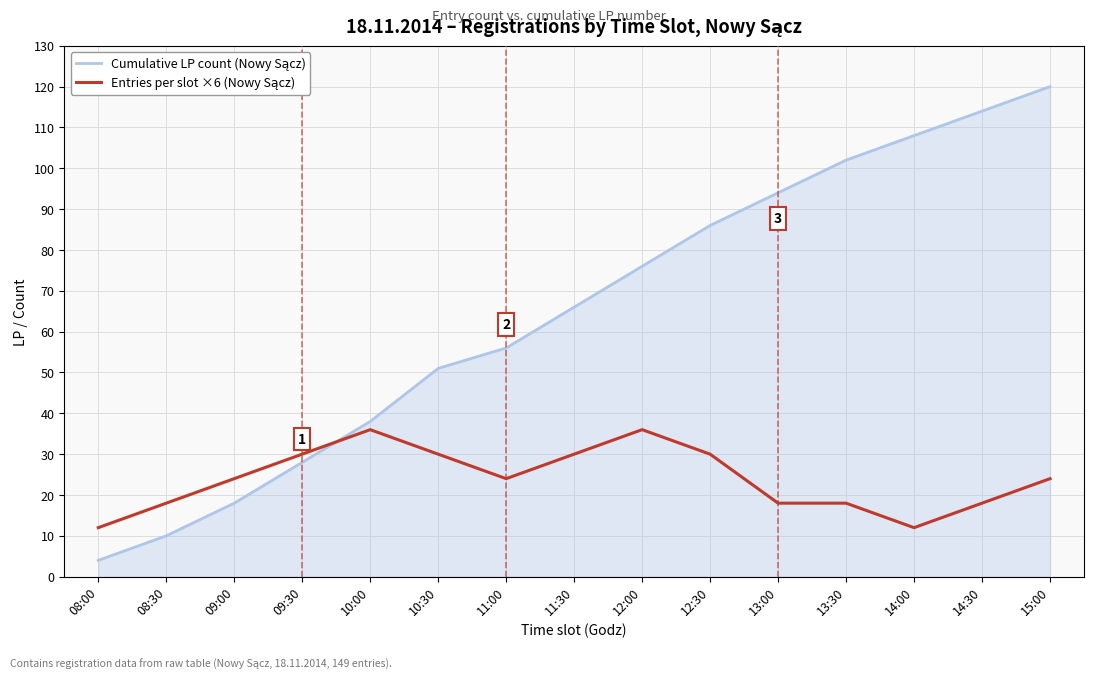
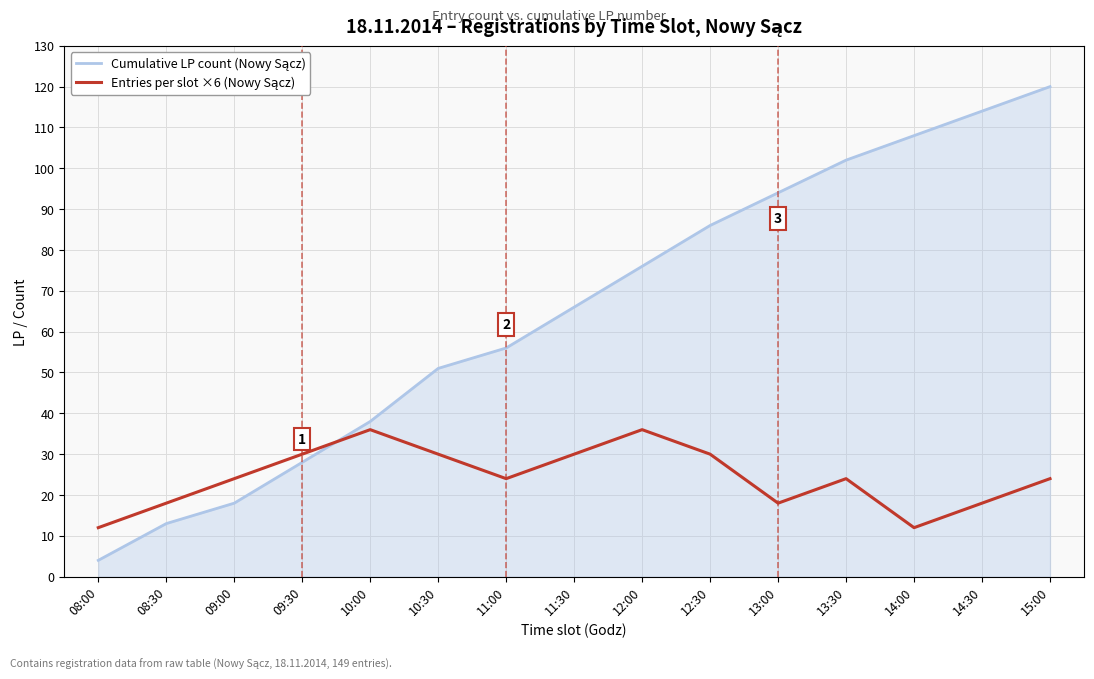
  {
    "Cumulative LP count (Nowy Sącz)": {
      "08:00": 4,
-     "08:30": 10,
+     "08:30": 13,
      "09:00": 18,
      "09:30": 28,
      "10:00": 38,
      "10:30": 51,
      "11:30": 66,
      "12:00": 76,
      "12:30": 86,
      "13:30": 102,
      "14:00": 108,
      "14:30": 114,
      "15:00": 120
    },
    "Entries per slot ×6 (Nowy Sącz)": {
      "08:00": 12,
      "08:30": 18,
      "09:00": 24,
      "10:00": 36,
      "10:30": 30,
      "11:00": 24,
      "11:30": 30,
      "12:00": 36,
      "12:30": 30,
      "13:00": 18,
-     "13:30": 18,
+     "13:30": 24,
      "14:00": 12,
      "14:30": 18,
      "15:00": 24
    }
  }
